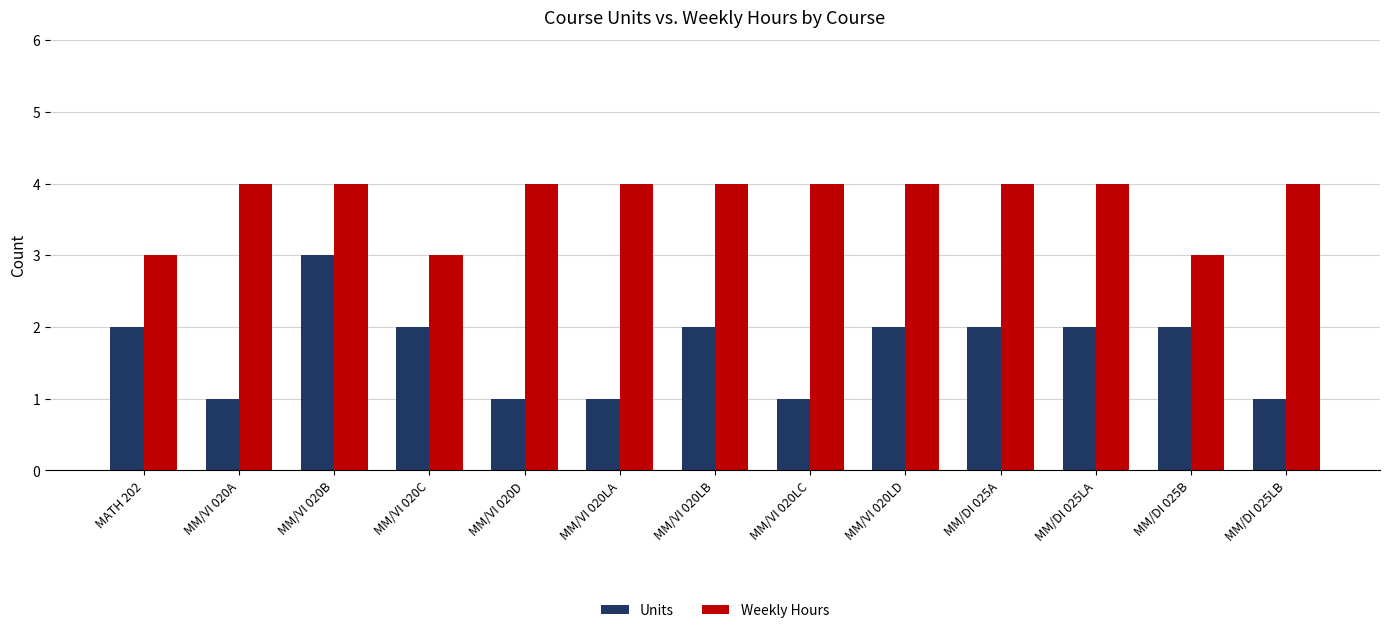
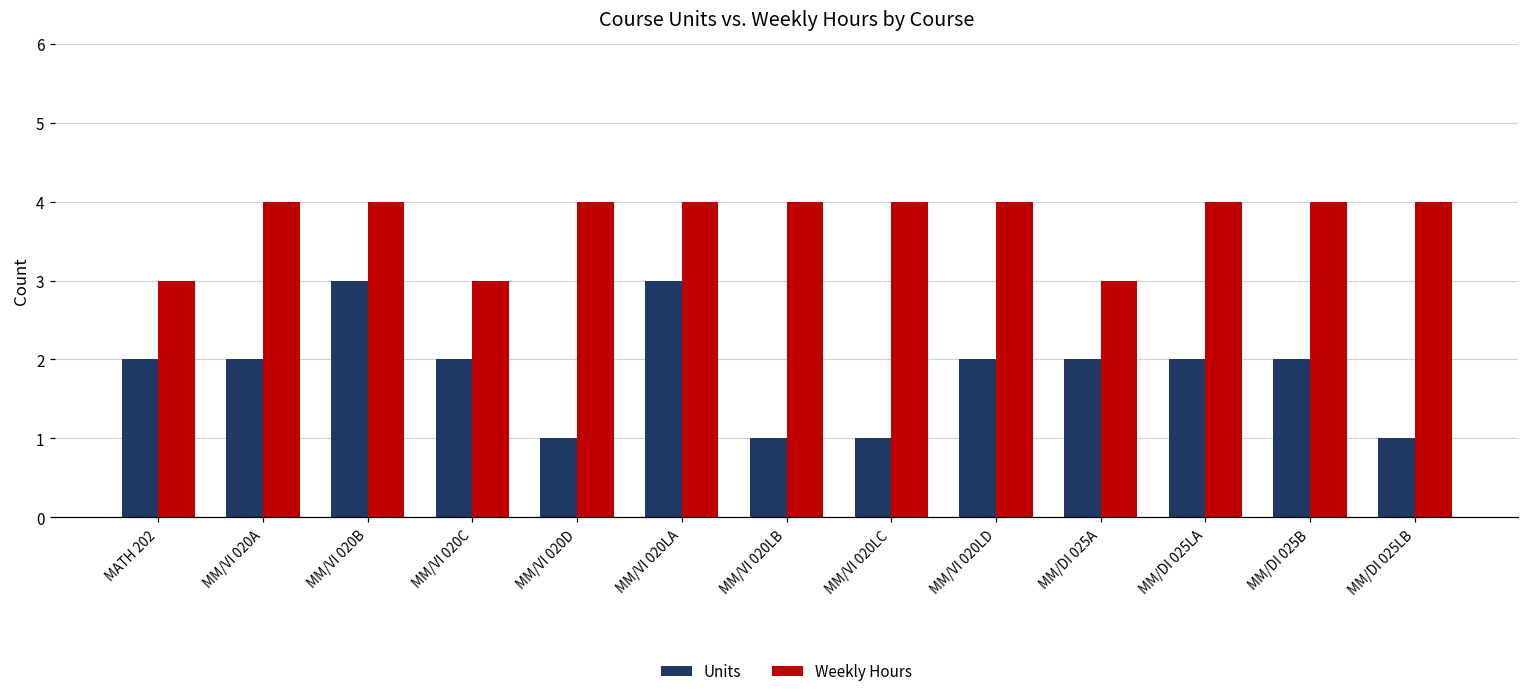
  {
    "Units": {
      "MATH 202": 2,
-     "MM/VI 020A": 1,
+     "MM/VI 020A": 2,
      "MM/VI 020B": 3,
      "MM/VI 020C": 2,
      "MM/VI 020D": 1,
-     "MM/VI 020LA": 1,
-     "MM/VI 020LB": 2,
+     "MM/VI 020LA": 3,
+     "MM/VI 020LB": 1,
      "MM/VI 020LC": 1,
      "MM/VI 020LD": 2,
      "MM/DI 025A": 2,
      "MM/DI 025LA": 2,
      "MM/DI 025B": 2,
      "MM/DI 025LB": 1
    },
    "Weekly Hours": {
      "MATH 202": 3,
      "MM/VI 020A": 4,
      "MM/VI 020B": 4,
      "MM/VI 020C": 3,
      "MM/VI 020D": 4,
      "MM/VI 020LA": 4,
      "MM/VI 020LB": 4,
      "MM/VI 020LC": 4,
      "MM/VI 020LD": 4,
-     "MM/DI 025A": 4,
+     "MM/DI 025A": 3,
      "MM/DI 025LA": 4,
-     "MM/DI 025B": 3,
+     "MM/DI 025B": 4,
      "MM/DI 025LB": 4
    }
  }
